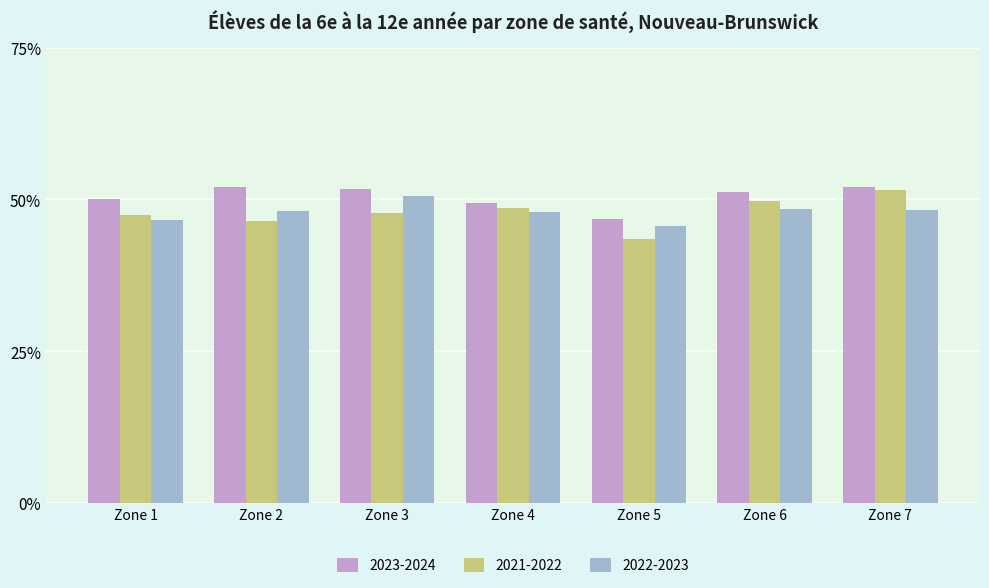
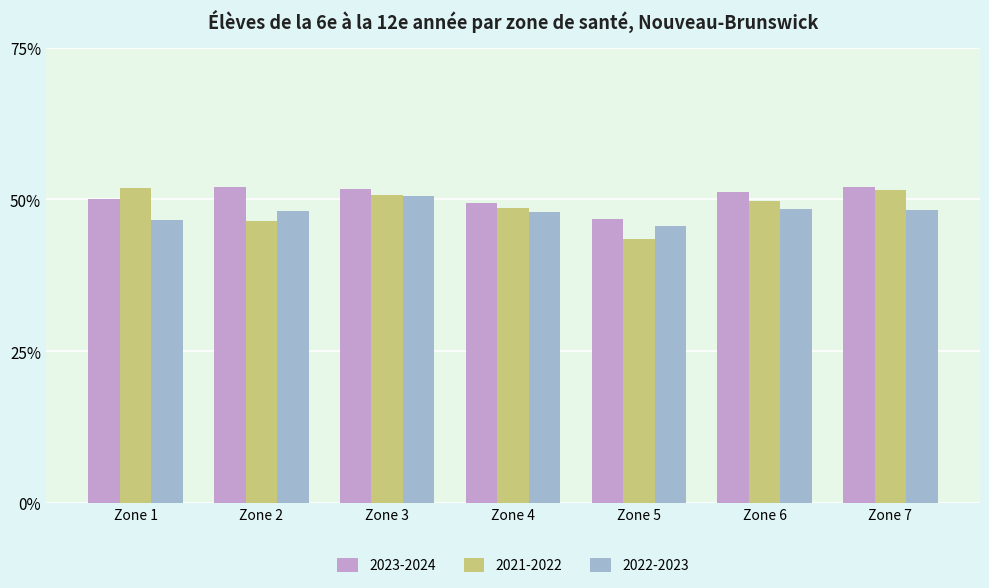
  {
    "2021-2022": {
-     "Zone 1": "47%",
+     "Zone 1": "52%",
      "Zone 2": "46%",
-     "Zone 3": "48%",
+     "Zone 3": "51%",
      "Zone 4": "49%",
      "Zone 5": "43%",
      "Zone 6": "50%",
      "Zone 7": "52%"
    }
  }
